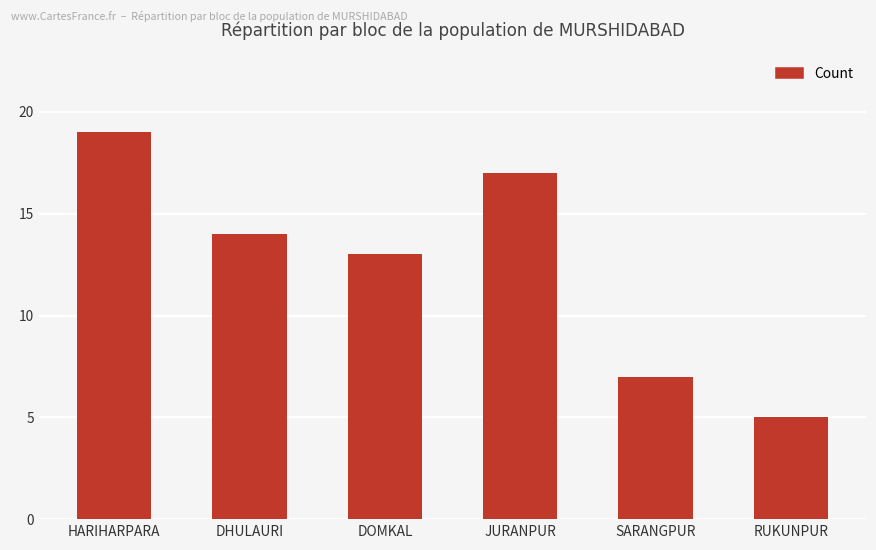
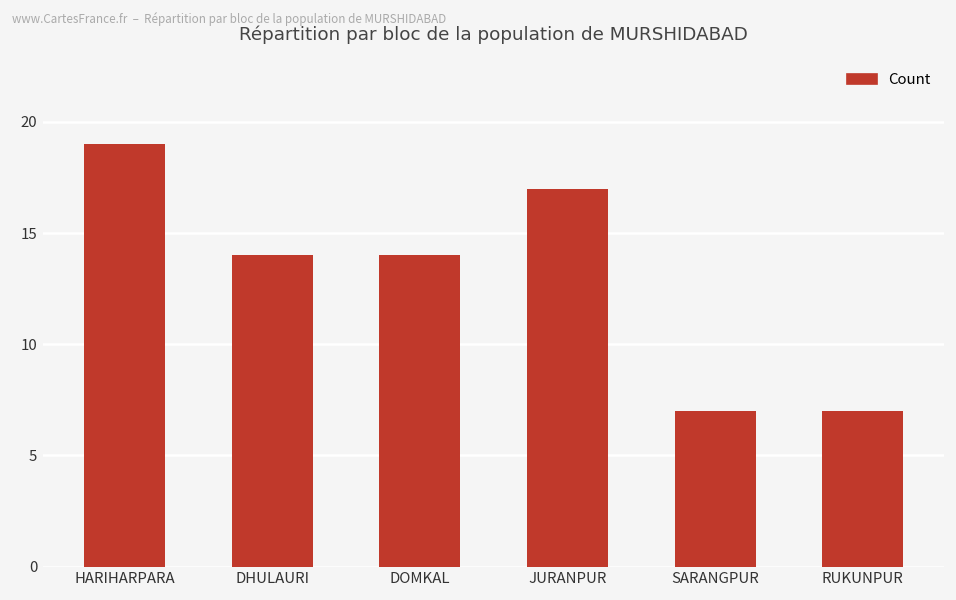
  {
    "HARIHARPARA": 19,
    "DHULAURI": 14,
-   "DOMKAL": 13,
+   "DOMKAL": 14,
    "JURANPUR": 17,
    "SARANGPUR": 7,
-   "RUKUNPUR": 5
+   "RUKUNPUR": 7
  }
